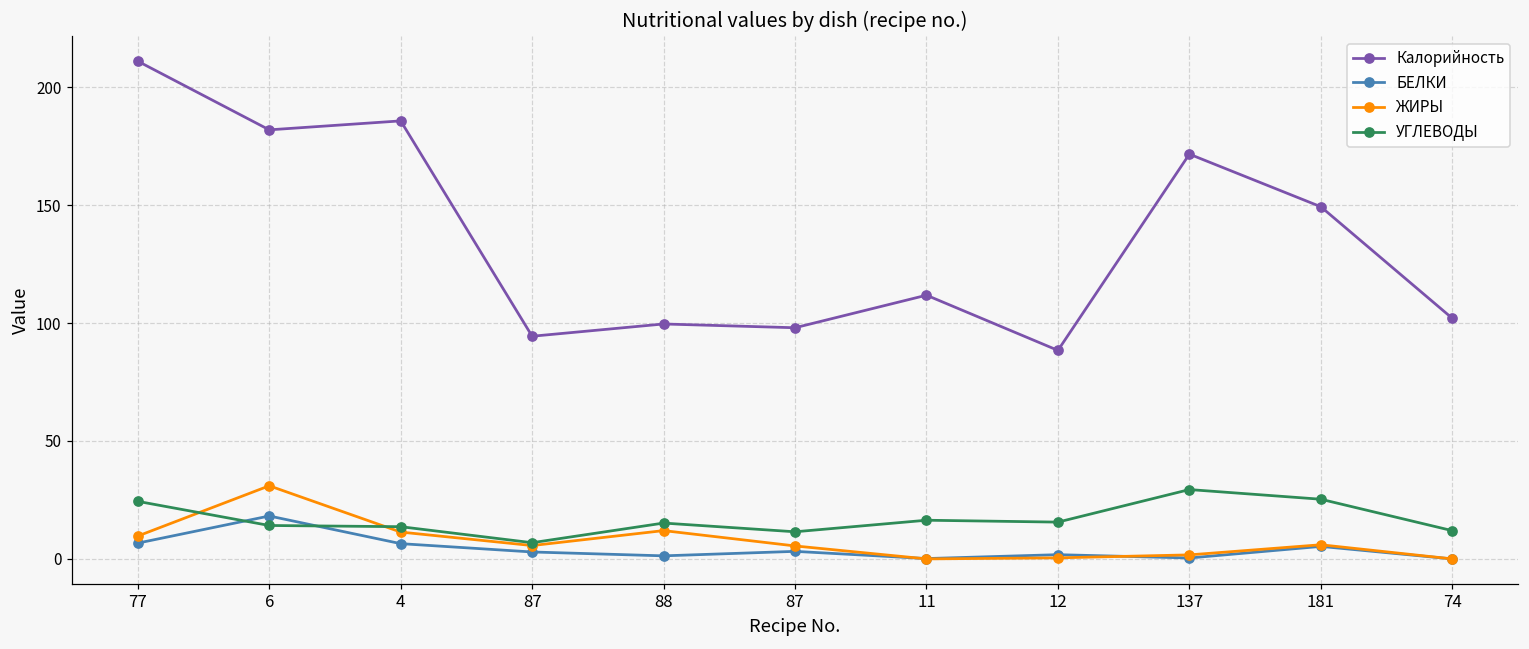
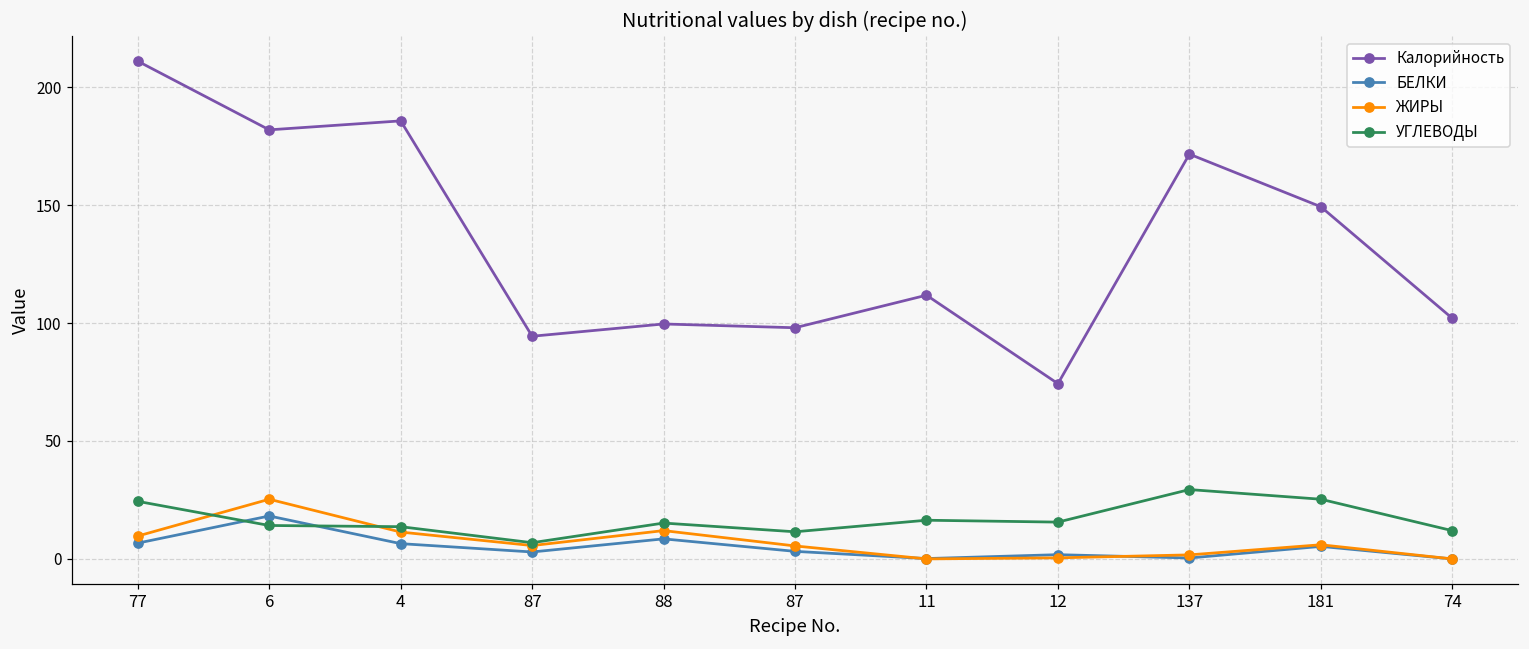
  {
    "Калорийность": {
      "77": 211,
      "6": 182,
      "4": 186,
      "88": 100,
      "11": 112,
-     "12": 88,
+     "12": 74,
      "137": 172,
      "181": 149,
      "74": 102
    },
    "БЕЛКИ": {
      "77": 7,
      "6": 18,
      "4": 6,
-     "88": 1,
+     "88": 9,
      "12": 2,
      "137": 0
    },
    "ЖИРЫ": {
      "77": 10,
-     "6": 31,
+     "6": 25,
      "4": 11,
      "88": 12,
      "12": 0,
      "137": 2
    },
    "УГЛЕВОДЫ": {
      "77": 24,
      "6": 14,
      "4": 14,
      "88": 15,
      "11": 16,
      "12": 16,
      "137": 29,
      "181": 25,
      "74": 12
    }
  }
